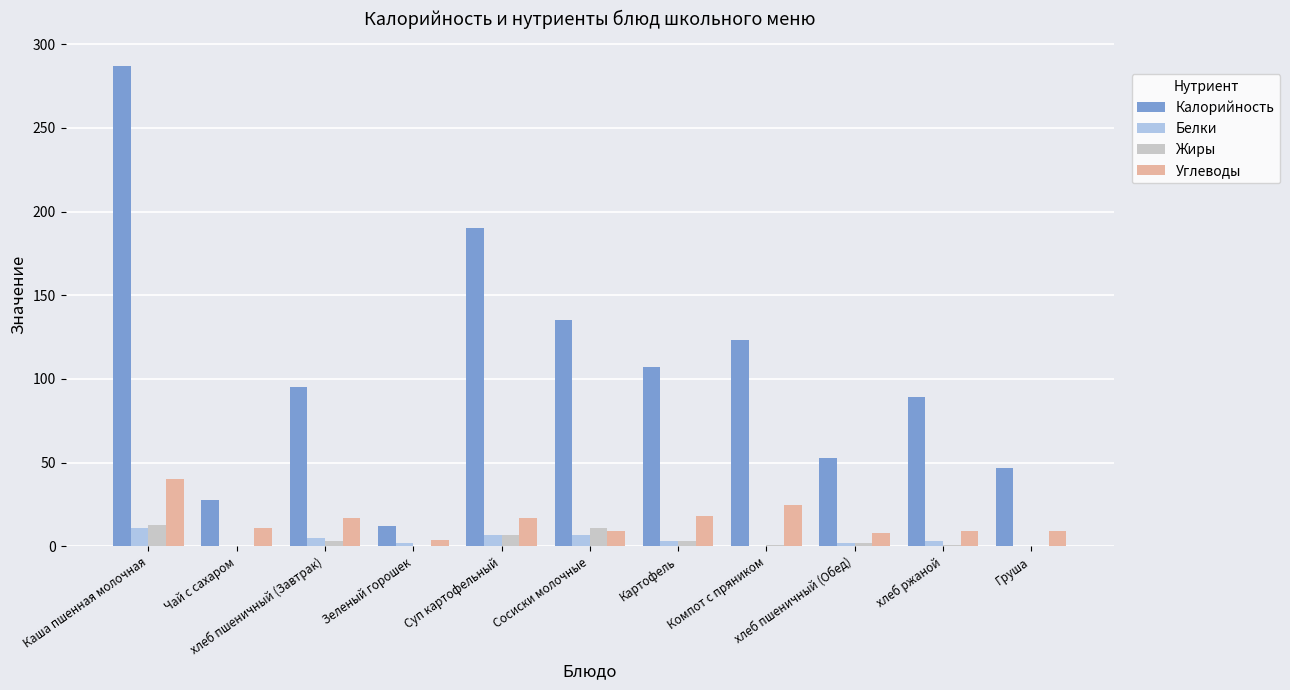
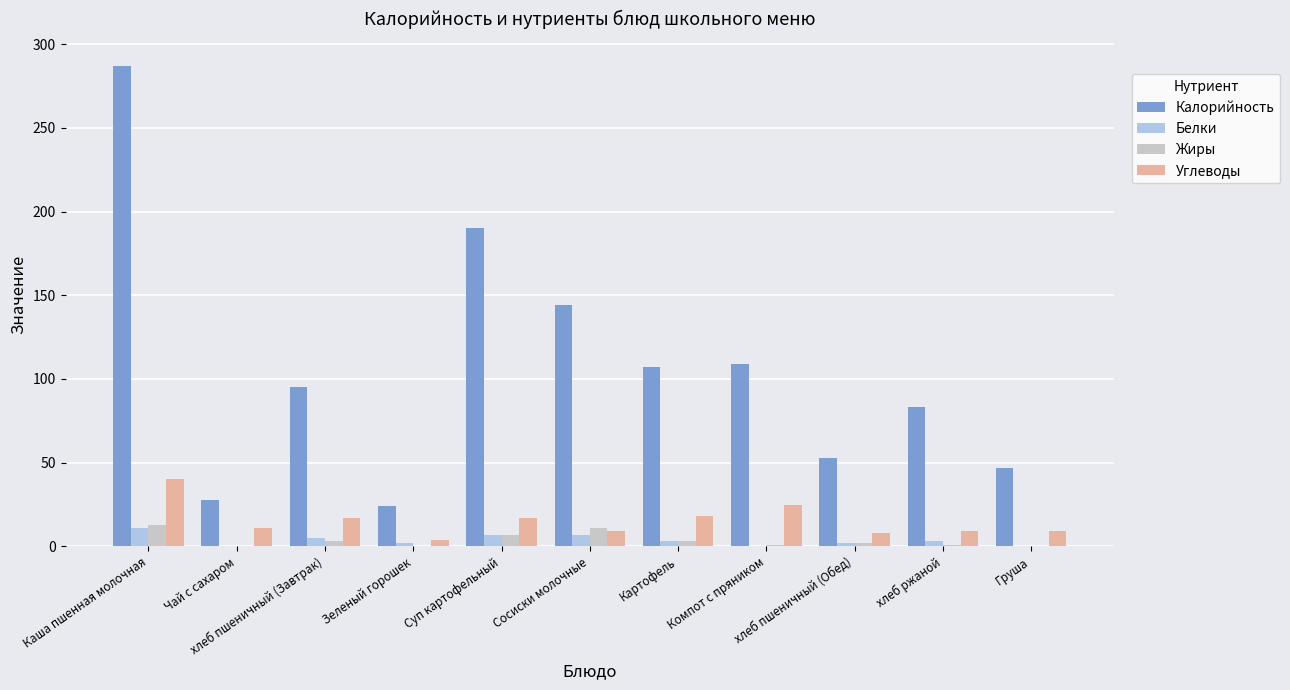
  {
    "Калорийность": {
      "Каша пшенная молочная": 287,
      "Чай с сахаром": 28,
      "хлеб пшеничный (Завтрак)": 95,
-     "Зеленый горошек": 12,
+     "Зеленый горошек": 24,
      "Суп картофельный": 190,
-     "Сосиски молочные": 135,
+     "Сосиски молочные": 144,
      "Картофель": 107,
-     "Компот с пряником": 123,
+     "Компот с пряником": 109,
      "хлеб пшеничный (Обед)": 53,
-     "хлеб ржаной": 89,
+     "хлеб ржаной": 83,
      "Груша": 47
    }
  }
